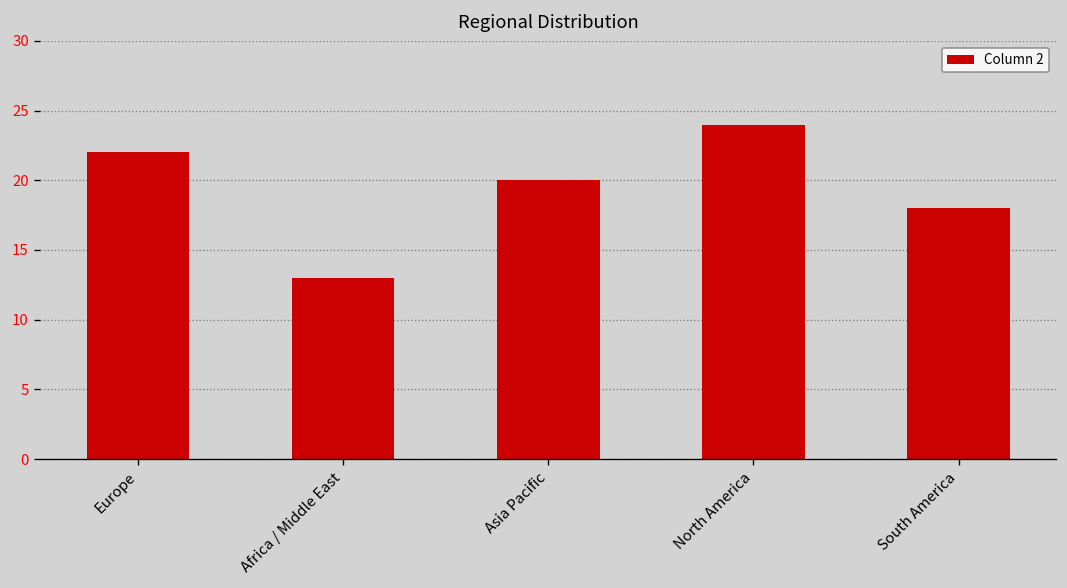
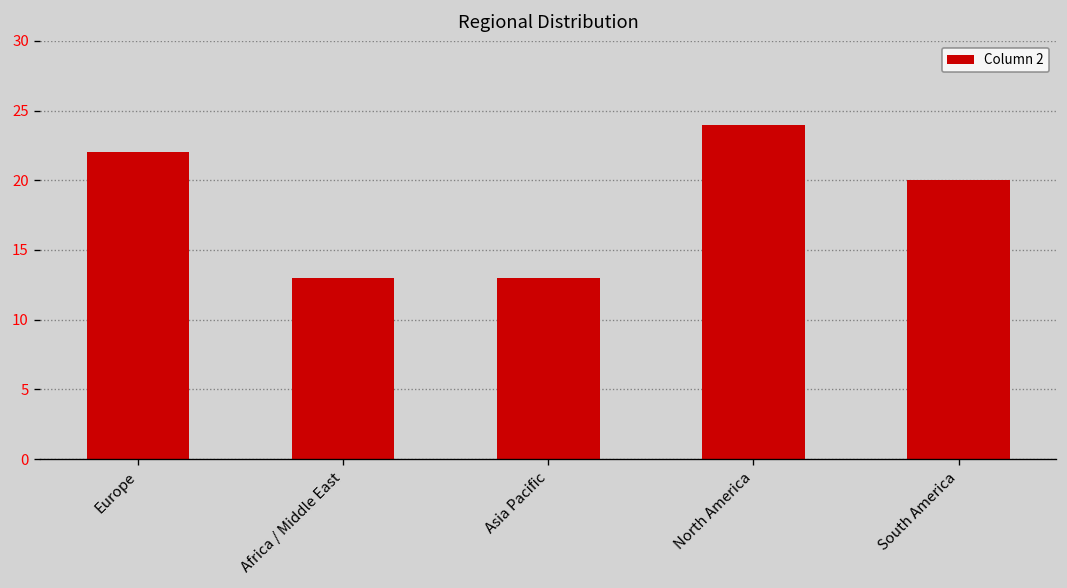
  {
    "Europe": 22,
    "Africa / Middle East": 13,
-   "Asia Pacific": 20,
+   "Asia Pacific": 13,
    "North America": 24,
-   "South America": 18
+   "South America": 20
  }
